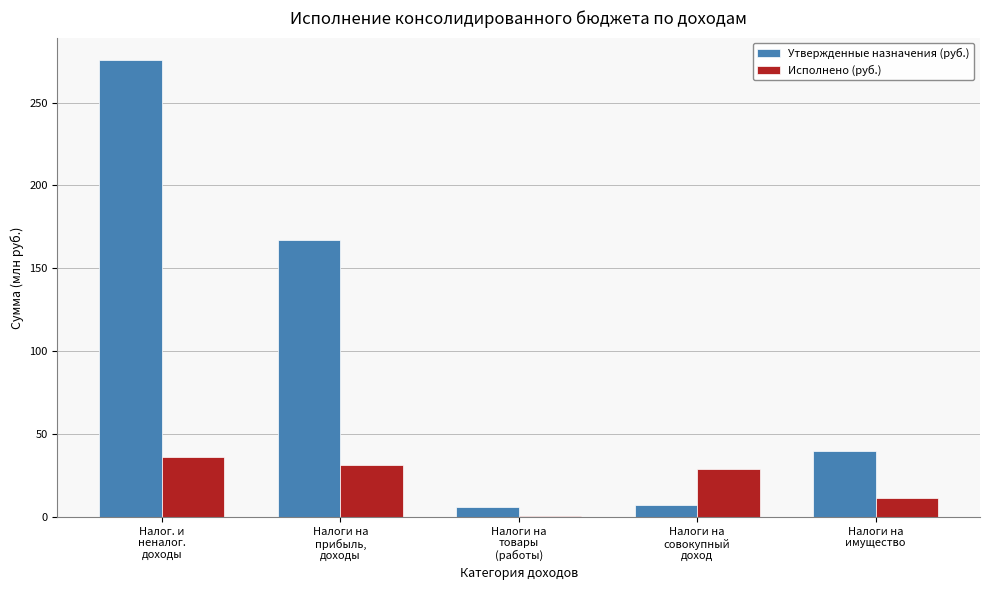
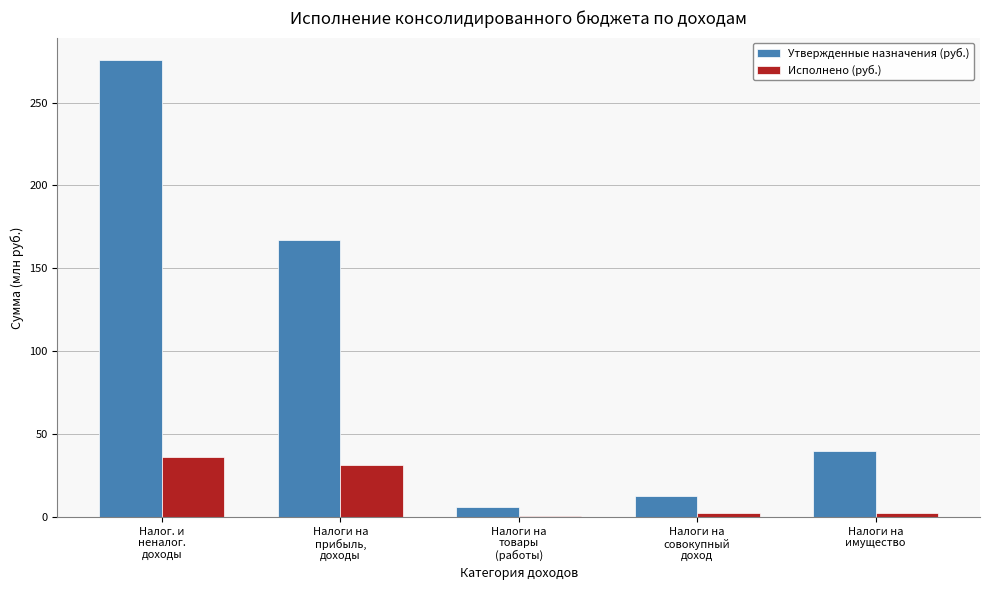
  {
    "Утвержденные назначения (руб.)": {
      "Налог. и неналог. доходы": 275,
      "Налоги на прибыль, доходы": 167,
      "Налоги на товары (работы)": 6,
-     "Налоги на совокупный доход": 7,
+     "Налоги на совокупный доход": 12,
      "Налоги на имущество": 40
    },
    "Исполнено (руб.)": {
      "Налог. и неналог. доходы": 36,
      "Налоги на прибыль, доходы": 31,
-     "Налоги на совокупный доход": 29,
-     "Налоги на имущество": 12
+     "Налоги на совокупный доход": 3,
+     "Налоги на имущество": 2
    }
  }
